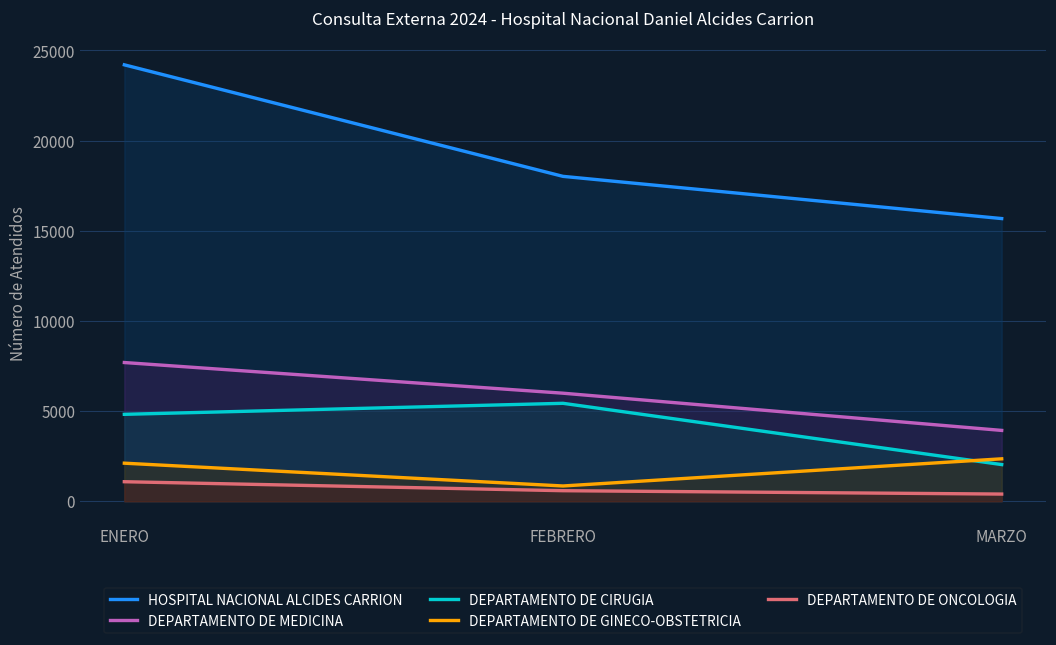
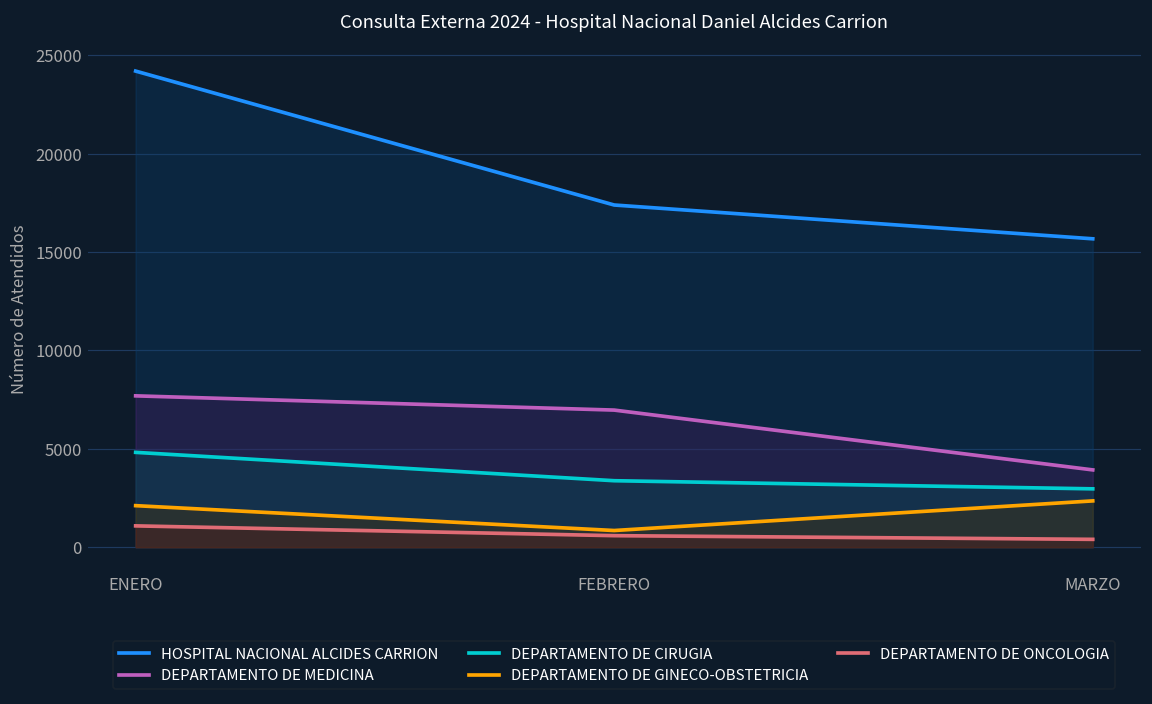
  {
    "HOSPITAL NACIONAL ALCIDES CARRION": {
      "ENERO": 24200,
-     "FEBRERO": 18000,
+     "FEBRERO": 17400,
      "MARZO": 15700
    },
    "DEPARTAMENTO DE MEDICINA": {
      "ENERO": 7700,
-     "FEBRERO": 6000,
+     "FEBRERO": 7000,
      "MARZO": 3900
    },
    "DEPARTAMENTO DE CIRUGIA": {
      "ENERO": 4800,
-     "FEBRERO": 5400,
-     "MARZO": 2000
+     "FEBRERO": 3400,
+     "MARZO": 3000
    },
    "DEPARTAMENTO DE GINECO-OBSTETRICIA": {
      "ENERO": 2100,
      "FEBRERO": 800,
      "MARZO": 2400
    },
    "DEPARTAMENTO DE ONCOLOGIA": {
      "ENERO": 1100,
      "FEBRERO": 600,
      "MARZO": 400
    }
  }
